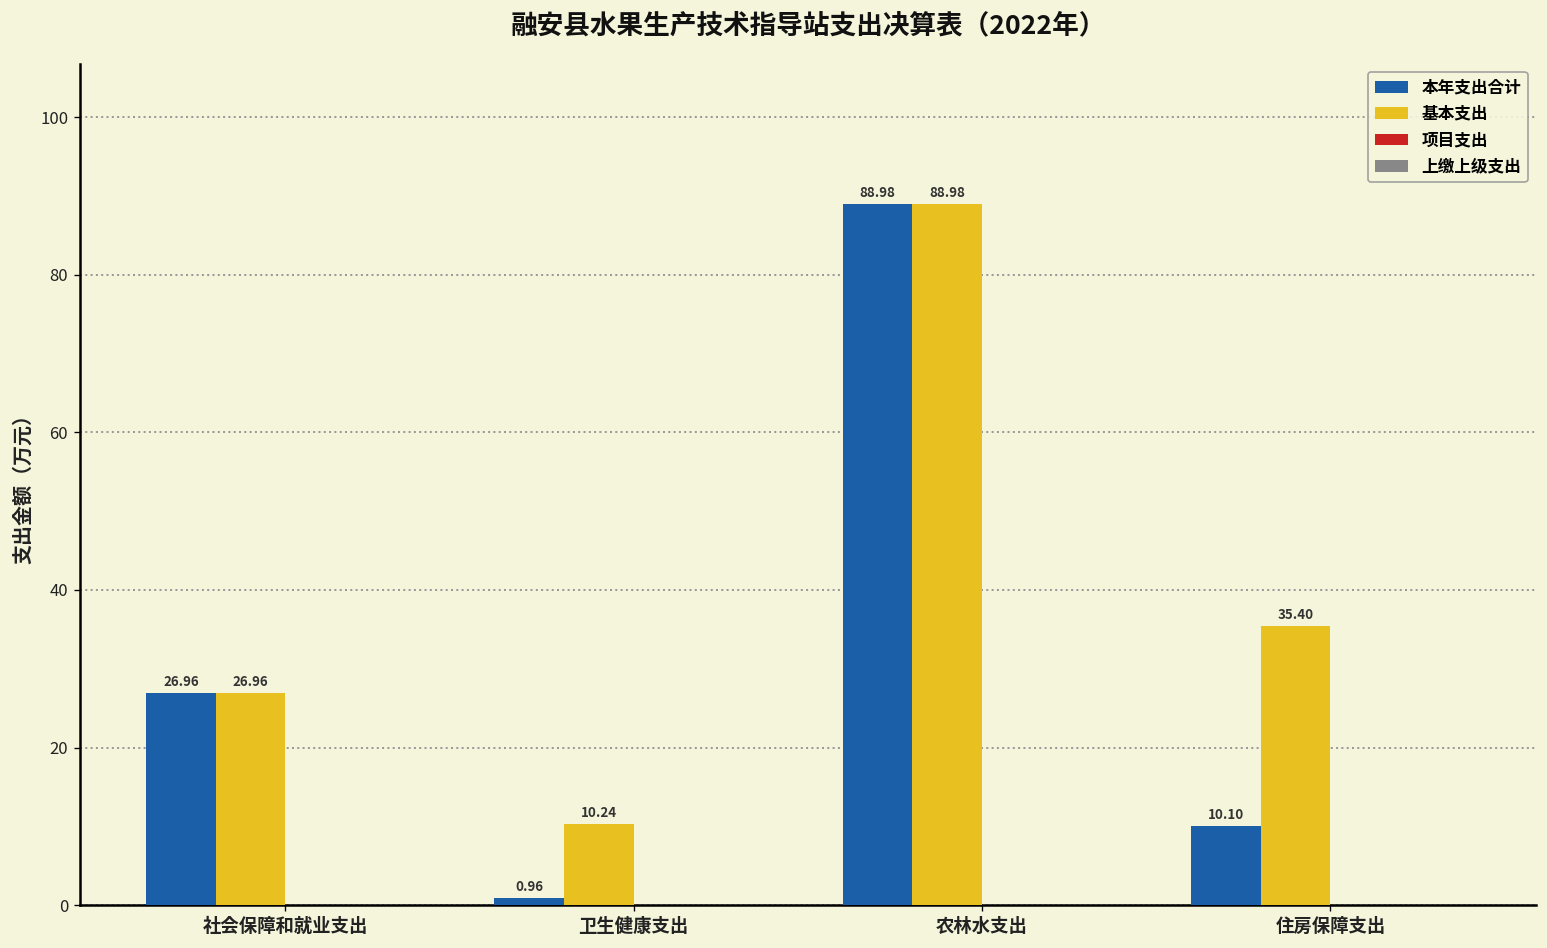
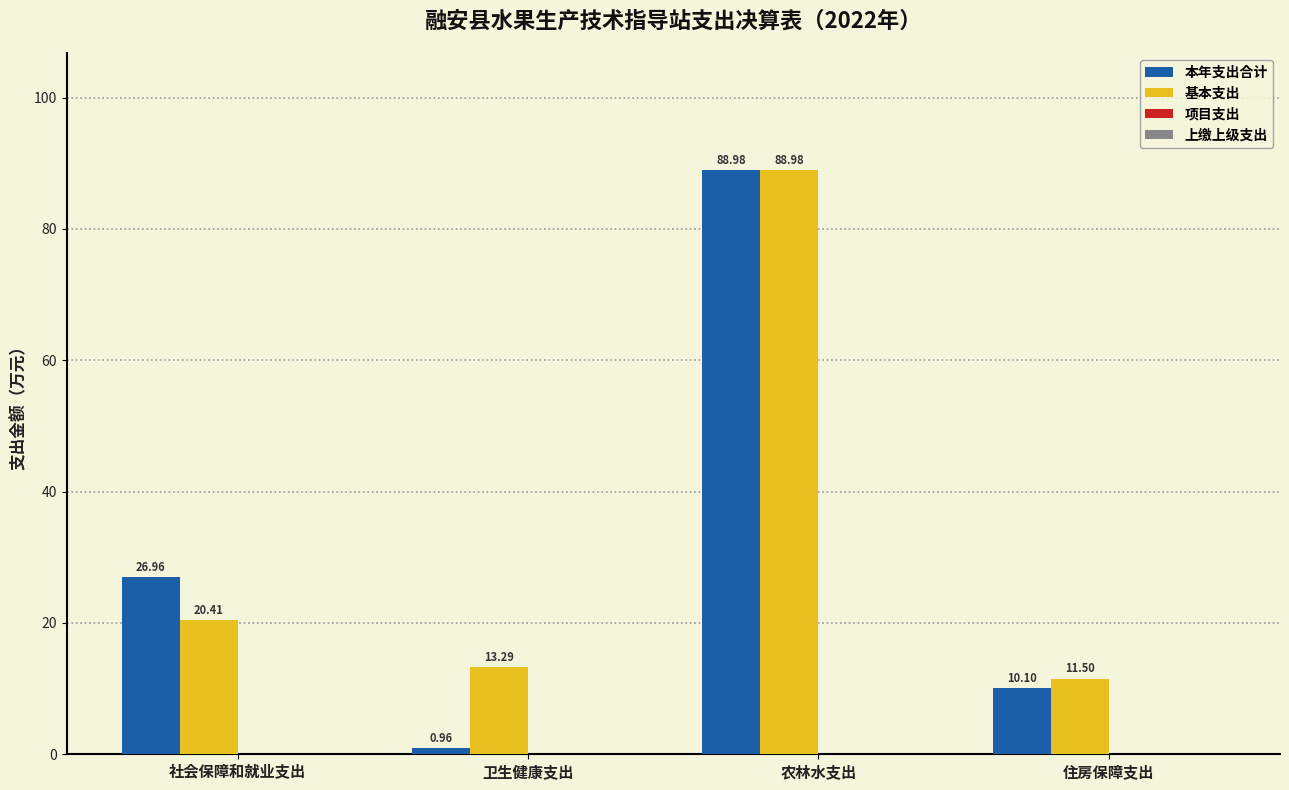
  {
    "本年支出合计": {
      "社会保障和就业支出": 26.96,
      "卫生健康支出": 0.96,
      "农林水支出": 88.98,
      "住房保障支出": 10.10
    },
    "基本支出": {
-     "社会保障和就业支出": 26.96,
-     "卫生健康支出": 10.24,
+     "社会保障和就业支出": 20.41,
+     "卫生健康支出": 13.29,
      "农林水支出": 88.98,
-     "住房保障支出": 35.40
+     "住房保障支出": 11.50
    },
    "项目支出": {
      "社会保障和就业支出": 0,
      "卫生健康支出": 0,
      "农林水支出": 0,
      "住房保障支出": 0
    },
    "上缴上级支出": {
      "社会保障和就业支出": 0,
      "卫生健康支出": 0,
      "农林水支出": 0,
      "住房保障支出": 0
    }
  }
